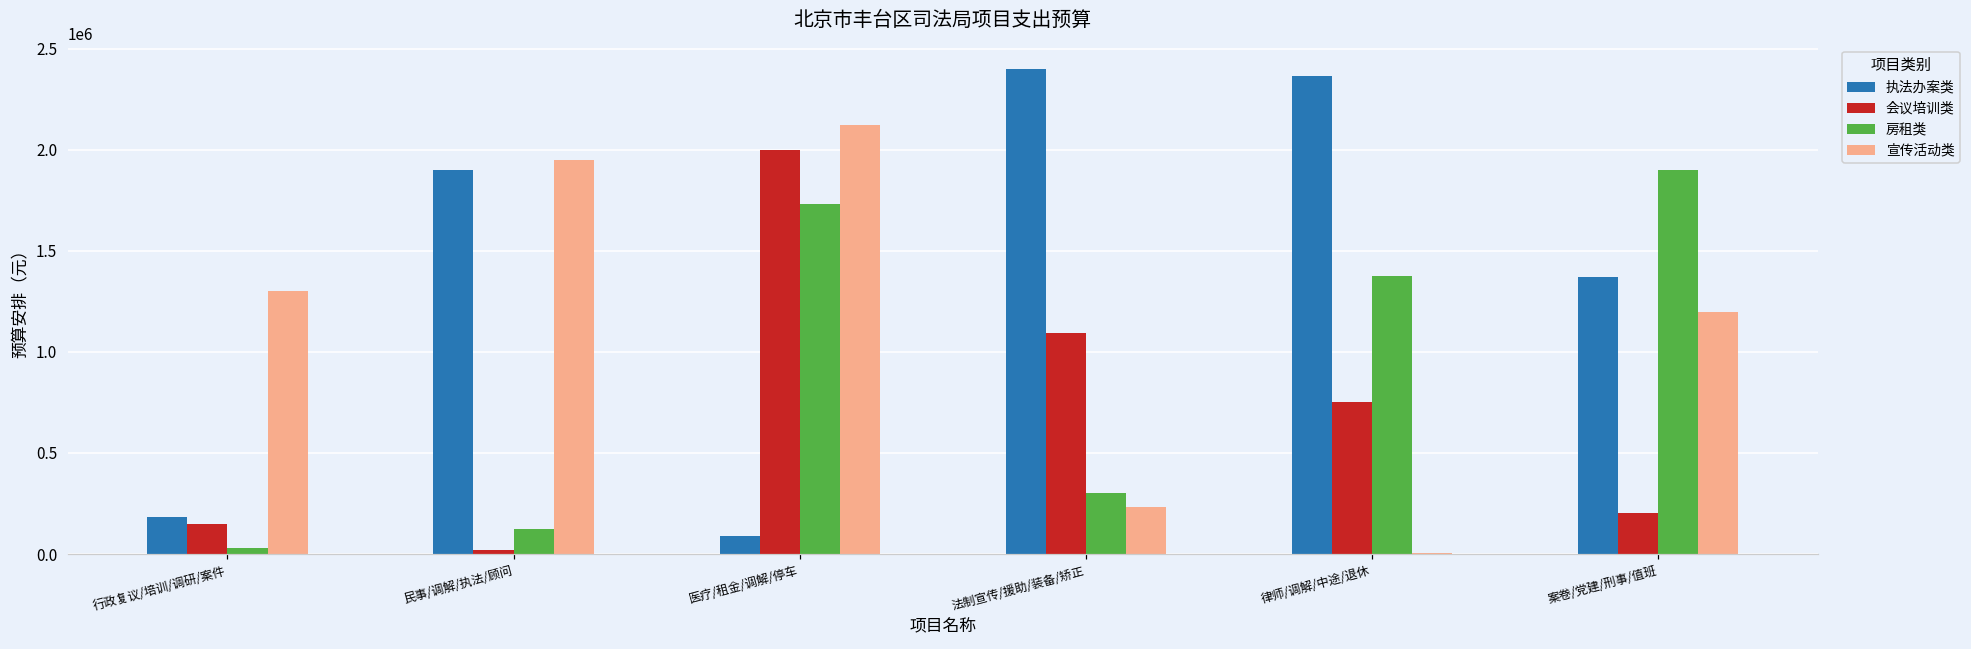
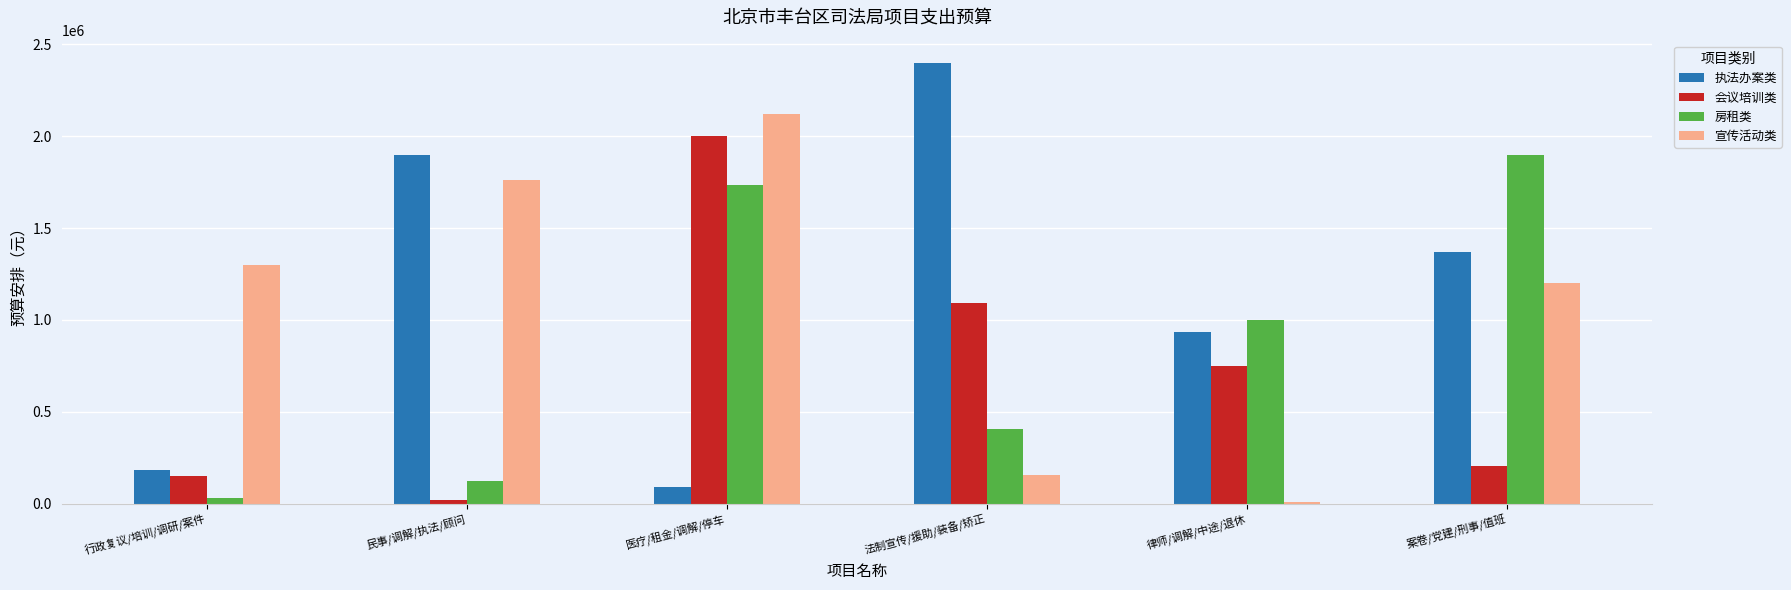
  {
    "执法办案类": {
      "行政复议/培训/调研/案件": 180000,
      "民事/调解/执法/顾问": 1900000,
      "医疗/租金/调解/停车": 90000,
      "法制宣传/援助/装备/矫正": 2400000,
-     "律师/调解/中途/退休": 2370000,
+     "律师/调解/中途/退休": 930000,
      "案卷/党建/刑事/值班": 1370000
    },
    "会议培训类": {
      "行政复议/培训/调研/案件": 150000,
      "民事/调解/执法/顾问": 20000,
      "医疗/租金/调解/停车": 2000000,
      "法制宣传/援助/装备/矫正": 1090000,
      "律师/调解/中途/退休": 750000,
      "案卷/党建/刑事/值班": 200000
    },
    "房租类": {
      "行政复议/培训/调研/案件": 30000,
      "民事/调解/执法/顾问": 120000,
      "医疗/租金/调解/停车": 1730000,
-     "法制宣传/援助/装备/矫正": 300000,
-     "律师/调解/中途/退休": 1370000,
+     "法制宣传/援助/装备/矫正": 410000,
+     "律师/调解/中途/退休": 1000000,
      "案卷/党建/刑事/值班": 1900000
    },
    "宣传活动类": {
      "行政复议/培训/调研/案件": 1300000,
-     "民事/调解/执法/顾问": 1950000,
+     "民事/调解/执法/顾问": 1760000,
      "医疗/租金/调解/停车": 2120000,
-     "法制宣传/援助/装备/矫正": 230000,
+     "法制宣传/援助/装备/矫正": 160000,
      "案卷/党建/刑事/值班": 1200000
    }
  }
